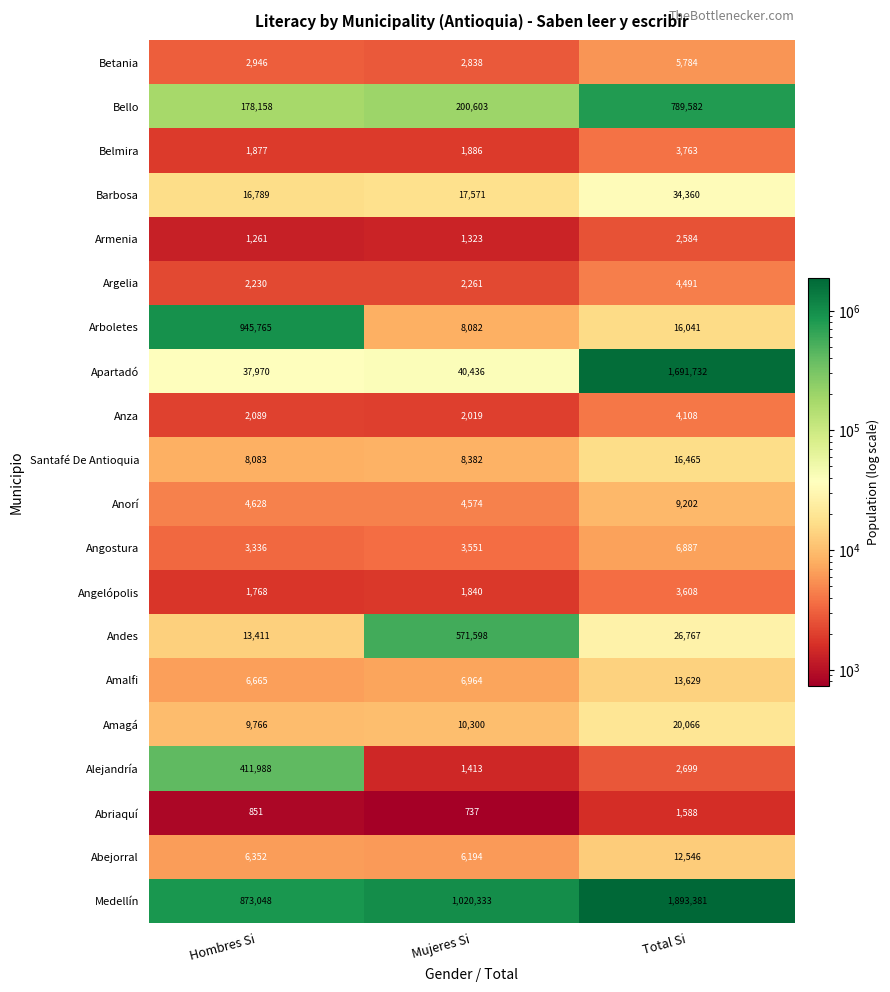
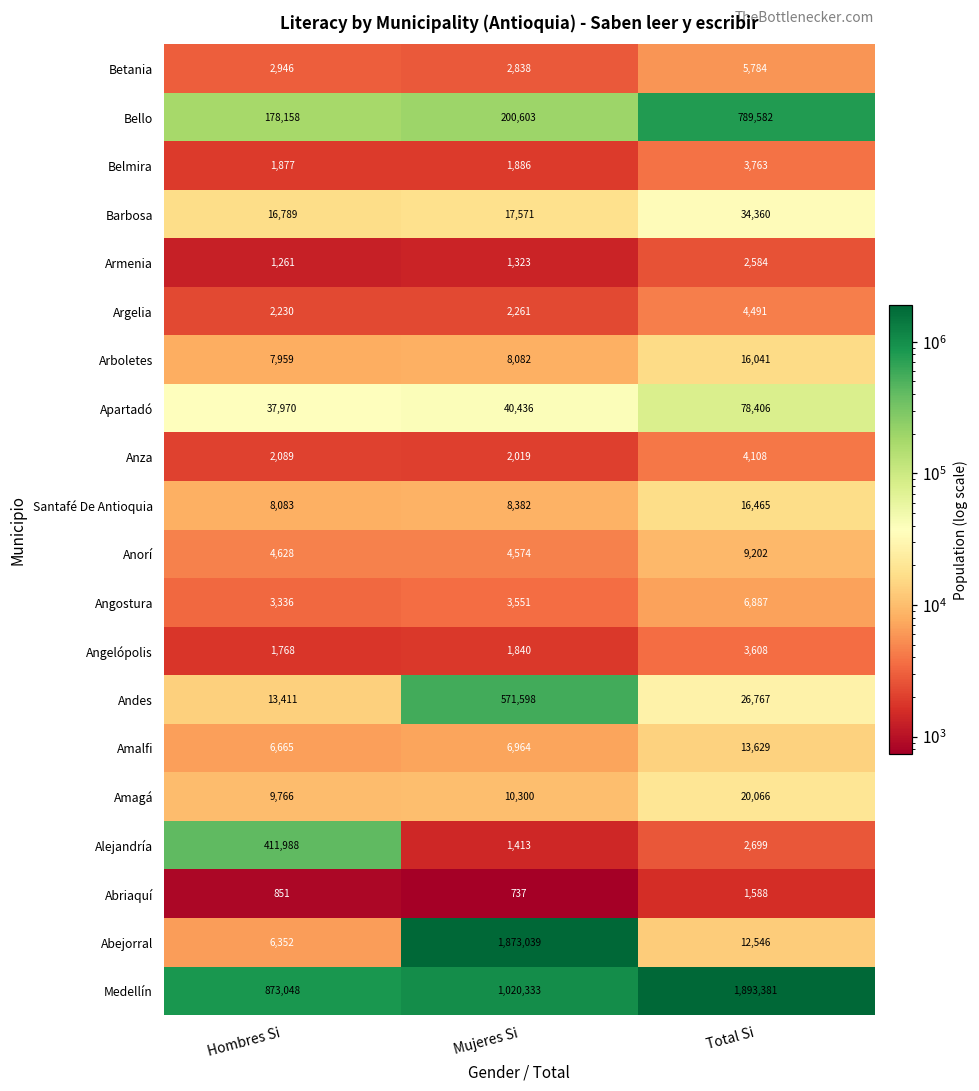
  {
    "Betania": {
      "Hombres Si": "2,946",
      "Mujeres Si": "2,838",
      "Total Si": "5,784"
    },
    "Bello": {
      "Hombres Si": "178,158",
      "Mujeres Si": "200,603",
      "Total Si": "789,582"
    },
    "Belmira": {
      "Hombres Si": "1,877",
      "Mujeres Si": "1,886",
      "Total Si": "3,763"
    },
    "Barbosa": {
      "Hombres Si": "16,789",
      "Mujeres Si": "17,571",
      "Total Si": "34,360"
    },
    "Armenia": {
      "Hombres Si": "1,261",
      "Mujeres Si": "1,323",
      "Total Si": "2,584"
    },
    "Argelia": {
      "Hombres Si": "2,230",
      "Mujeres Si": "2,261",
      "Total Si": "4,491"
    },
    "Arboletes": {
-     "Hombres Si": "945,765",
+     "Hombres Si": "7,959",
      "Mujeres Si": "8,082",
      "Total Si": "16,041"
    },
    "Apartadó": {
      "Hombres Si": "37,970",
      "Mujeres Si": "40,436",
-     "Total Si": "1,691,732"
+     "Total Si": "78,406"
    },
    "Anza": {
      "Hombres Si": "2,089",
      "Mujeres Si": "2,019",
      "Total Si": "4,108"
    },
    "Santafé De Antioquia": {
      "Hombres Si": "8,083",
      "Mujeres Si": "8,382",
      "Total Si": "16,465"
    },
    "Anorí": {
      "Hombres Si": "4,628",
      "Mujeres Si": "4,574",
      "Total Si": "9,202"
    },
    "Angostura": {
      "Hombres Si": "3,336",
      "Mujeres Si": "3,551",
      "Total Si": "6,887"
    },
    "Angelópolis": {
      "Hombres Si": "1,768",
      "Mujeres Si": "1,840",
      "Total Si": "3,608"
    },
    "Andes": {
      "Hombres Si": "13,411",
      "Mujeres Si": "571,598",
      "Total Si": "26,767"
    },
    "Amalfi": {
      "Hombres Si": "6,665",
      "Mujeres Si": "6,964",
      "Total Si": "13,629"
    },
    "Amagá": {
      "Hombres Si": "9,766",
      "Mujeres Si": "10,300",
      "Total Si": "20,066"
    },
    "Alejandría": {
      "Hombres Si": "411,988",
      "Mujeres Si": "1,413",
      "Total Si": "2,699"
    },
    "Abriaquí": {
      "Hombres Si": "851",
      "Mujeres Si": "737",
      "Total Si": "1,588"
    },
    "Abejorral": {
      "Hombres Si": "6,352",
-     "Mujeres Si": "6,194",
+     "Mujeres Si": "1,873,039",
      "Total Si": "12,546"
    },
    "Medellín": {
      "Hombres Si": "873,048",
      "Mujeres Si": "1,020,333",
      "Total Si": "1,893,381"
    }
  }
